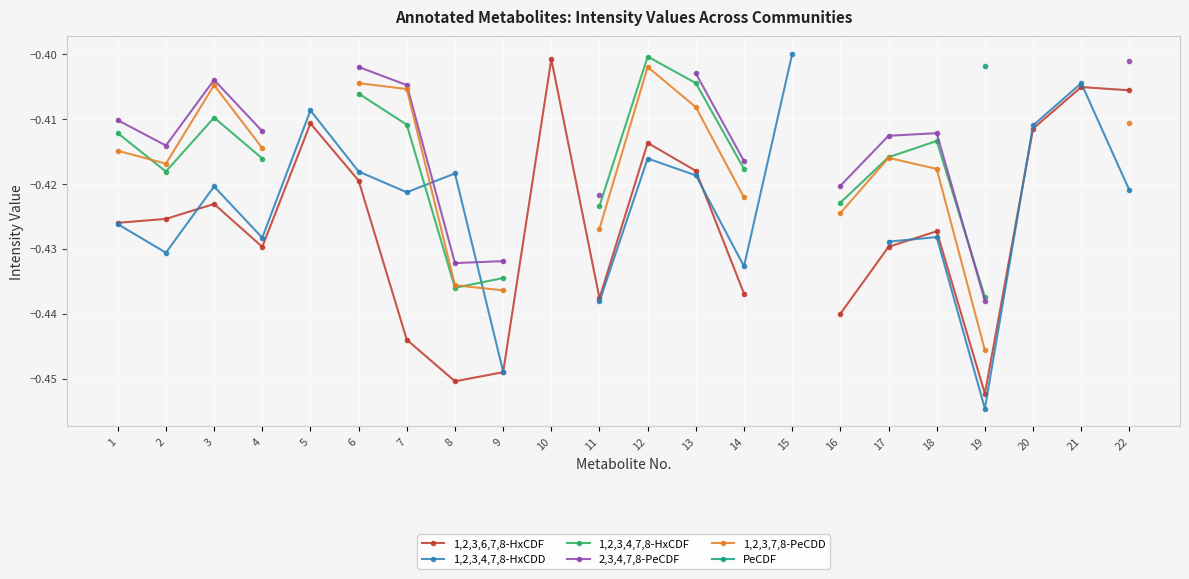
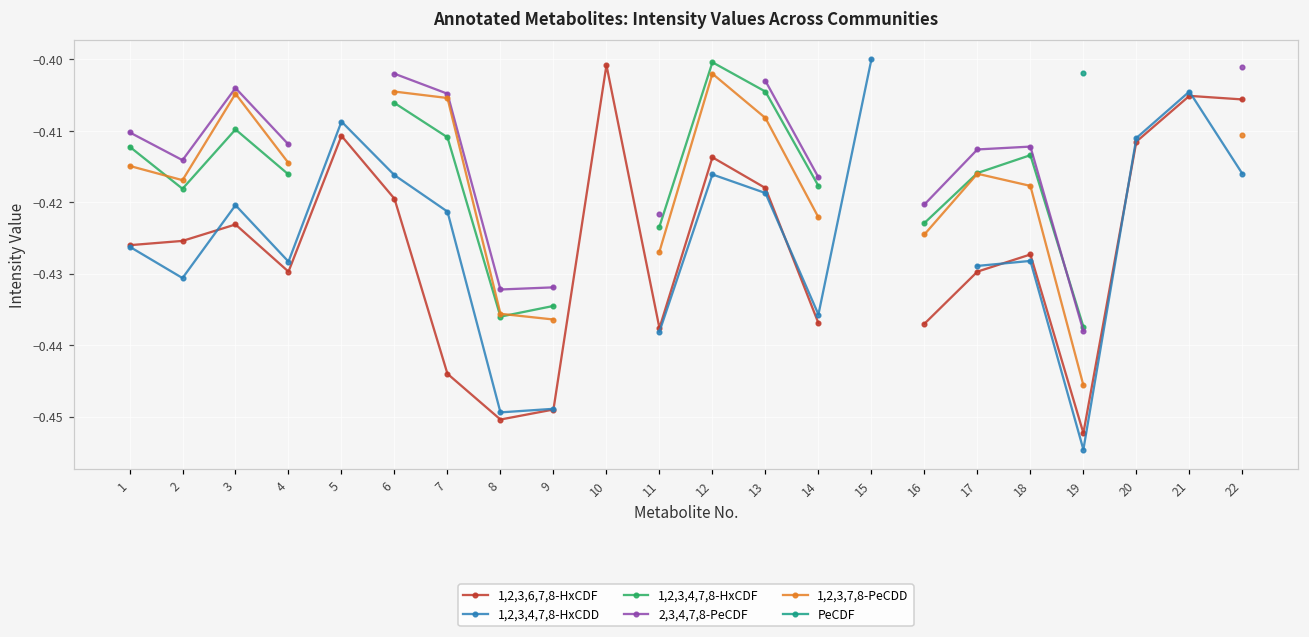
  {
    "1,2,3,6,7,8-HxCDF": {
      "2": -0.425,
      "3": -0.423,
      "4": -0.430,
      "5": -0.411,
      "6": -0.420,
      "7": -0.444,
      "8": -0.450,
      "10": -0.401,
      "11": -0.438,
      "12": -0.414,
      "13": -0.418,
      "14": -0.437,
-     "16": -0.440,
+     "16": -0.437,
      "17": -0.430,
      "18": -0.427,
      "19": -0.452,
      "20": -0.412,
      "21": -0.405,
      "22": -0.406
    },
    "1,2,3,4,7,8-HxCDD": {
      "2": -0.431,
      "3": -0.420,
      "4": -0.428,
      "5": -0.409,
-     "6": -0.418,
+     "6": -0.416,
      "7": -0.421,
-     "8": -0.418,
+     "8": -0.449,
      "11": -0.438,
      "12": -0.416,
      "13": -0.419,
-     "14": -0.433,
+     "14": -0.436,
      "15": -0.400,
      "17": -0.429,
      "18": -0.428,
      "19": -0.455,
      "20": -0.411,
      "21": -0.405,
-     "22": -0.421
+     "22": -0.416
    },
    "2,3,4,7,8-PeCDF": {
      "1": -0.410,
      "2": -0.414,
      "3": -0.404,
      "4": -0.412,
      "6": -0.402,
      "7": -0.405,
      "8": -0.432,
      "9": -0.432,
      "11": -0.422,
      "13": -0.403,
      "14": -0.417,
      "16": -0.420,
      "17": -0.413,
      "18": -0.412,
      "19": -0.438,
      "22": -0.401
    },
    "1,2,3,7,8-PeCDD": {
      "1": -0.415,
      "2": -0.417,
      "3": -0.405,
      "4": -0.415,
      "6": -0.405,
      "7": -0.405,
      "8": -0.436,
      "9": -0.436,
      "11": -0.427,
      "12": -0.402,
      "13": -0.408,
      "14": -0.422,
      "16": -0.425,
      "18": -0.418,
      "19": -0.446,
      "22": -0.411
    }
  }
